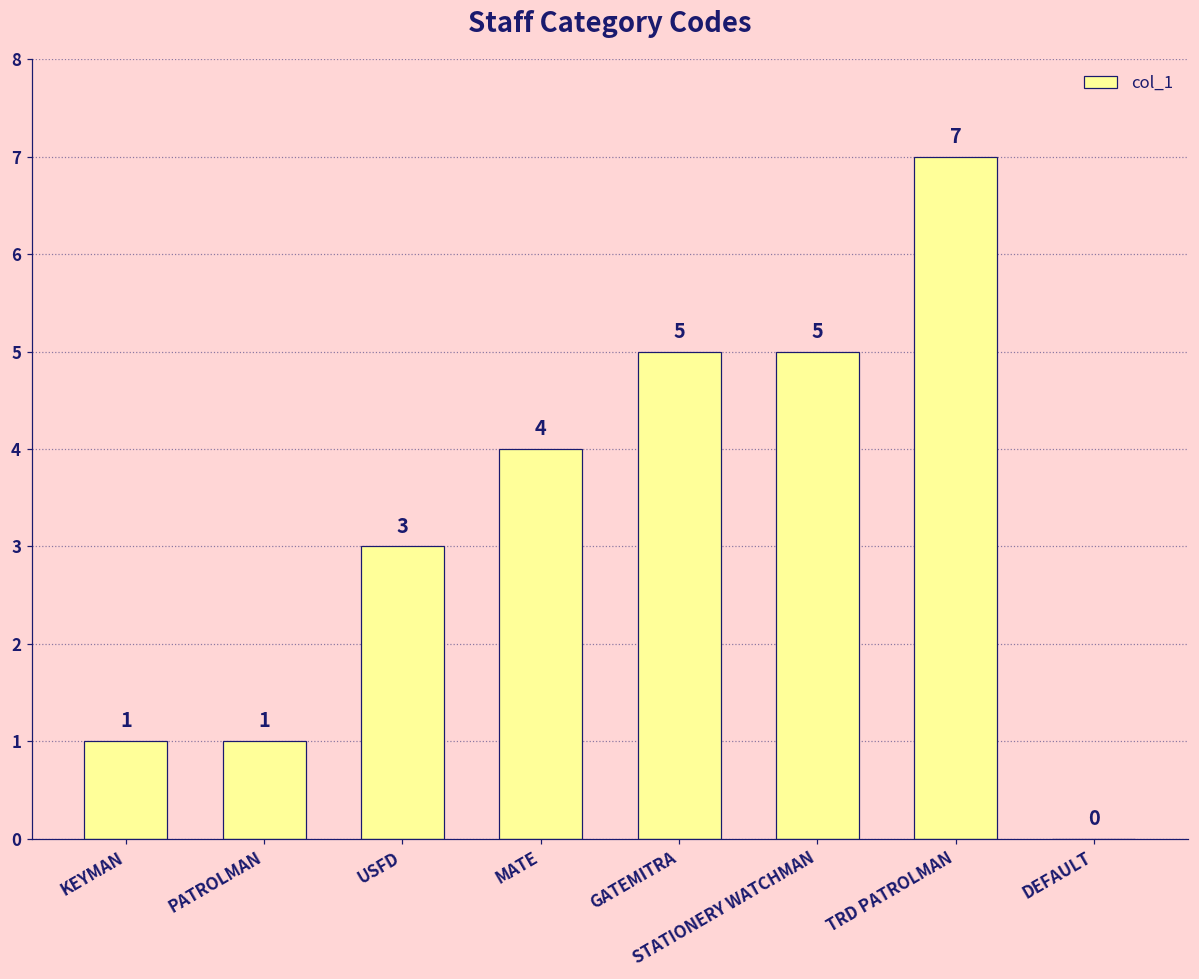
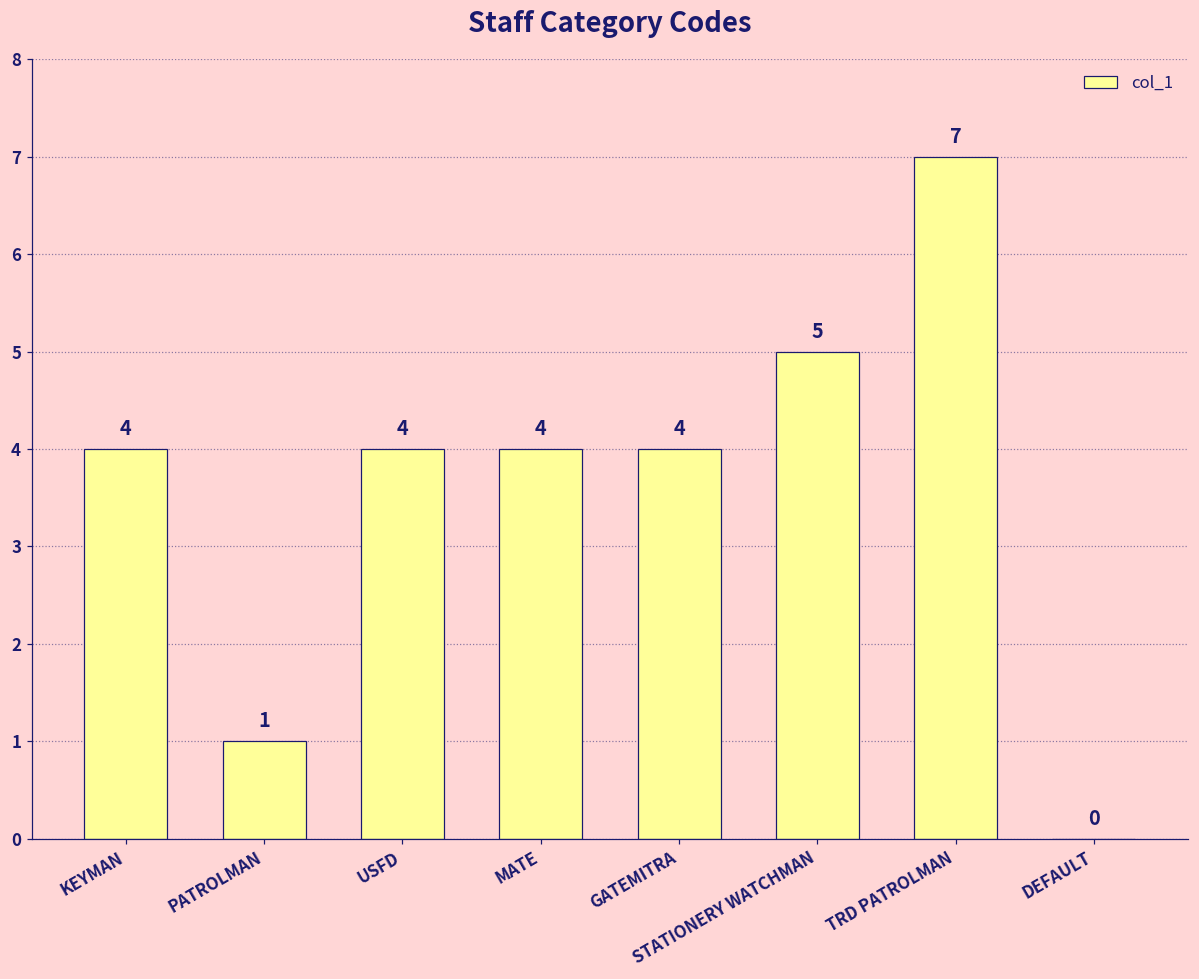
  {
-   "KEYMAN": 1,
+   "KEYMAN": 4,
    "PATROLMAN": 1,
-   "USFD": 3,
+   "USFD": 4,
    "MATE": 4,
-   "GATEMITRA": 5,
+   "GATEMITRA": 4,
    "STATIONERY WATCHMAN": 5,
    "TRD PATROLMAN": 7,
    "DEFAULT": 0
  }
